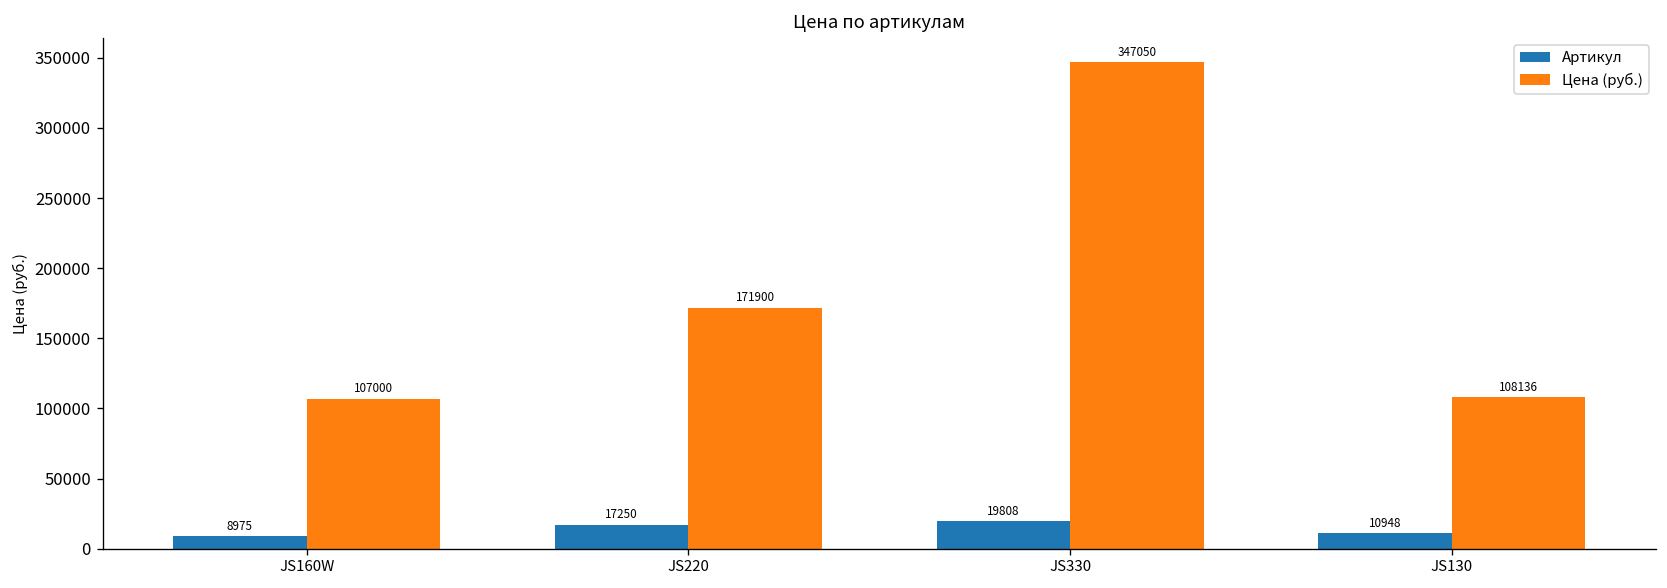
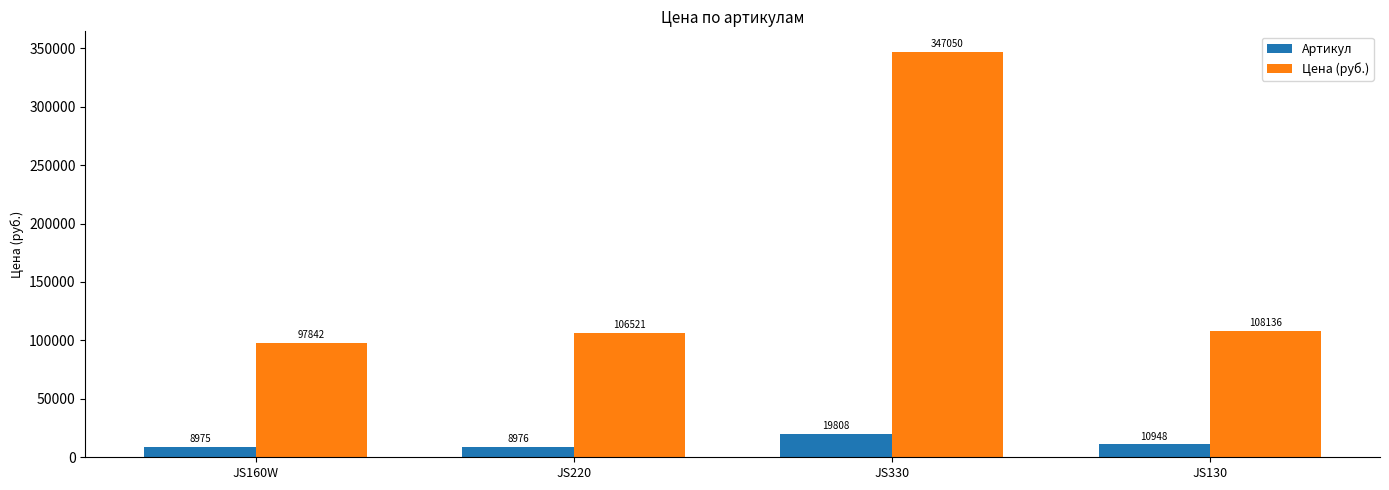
  {
    "Артикул": {
      "JS160W": 8975,
-     "JS220": 17250,
+     "JS220": 8976,
      "JS330": 19808,
      "JS130": 10948
    },
    "Цена (руб.)": {
-     "JS160W": 107000,
-     "JS220": 171900,
+     "JS160W": 97842,
+     "JS220": 106521,
      "JS330": 347050,
      "JS130": 108136
    }
  }
